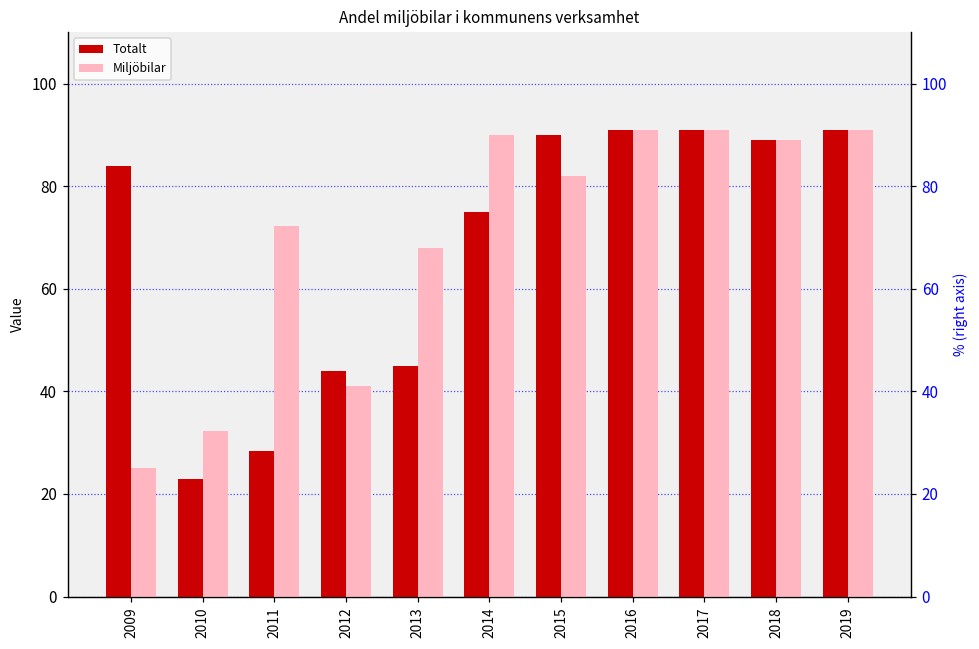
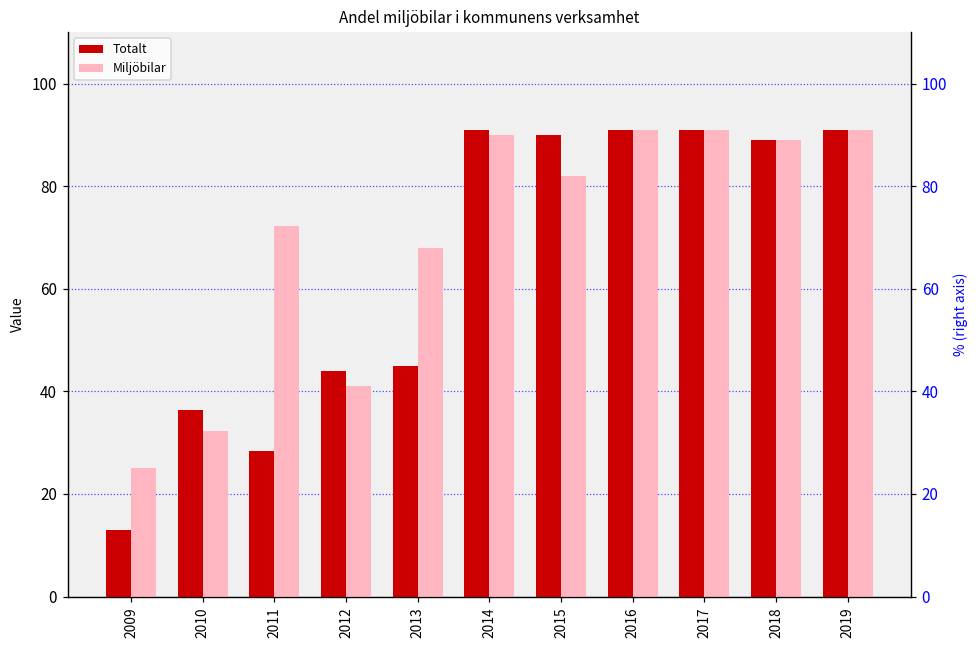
  {
    "Totalt": {
-     "2009": 84,
-     "2010": 23,
+     "2009": 13,
+     "2010": 36,
      "2011": 28,
      "2012": 44,
      "2013": 45,
-     "2014": 75,
+     "2014": 91,
      "2015": 90,
      "2016": 91,
      "2017": 91,
      "2018": 89,
      "2019": 91
    },
    "Miljöbilar": {
      "2009": 25,
      "2010": 32,
      "2011": 72,
      "2012": 41,
      "2013": 68,
      "2014": 90,
      "2015": 82,
      "2016": 91,
      "2017": 91,
      "2018": 89,
      "2019": 91
    }
  }
